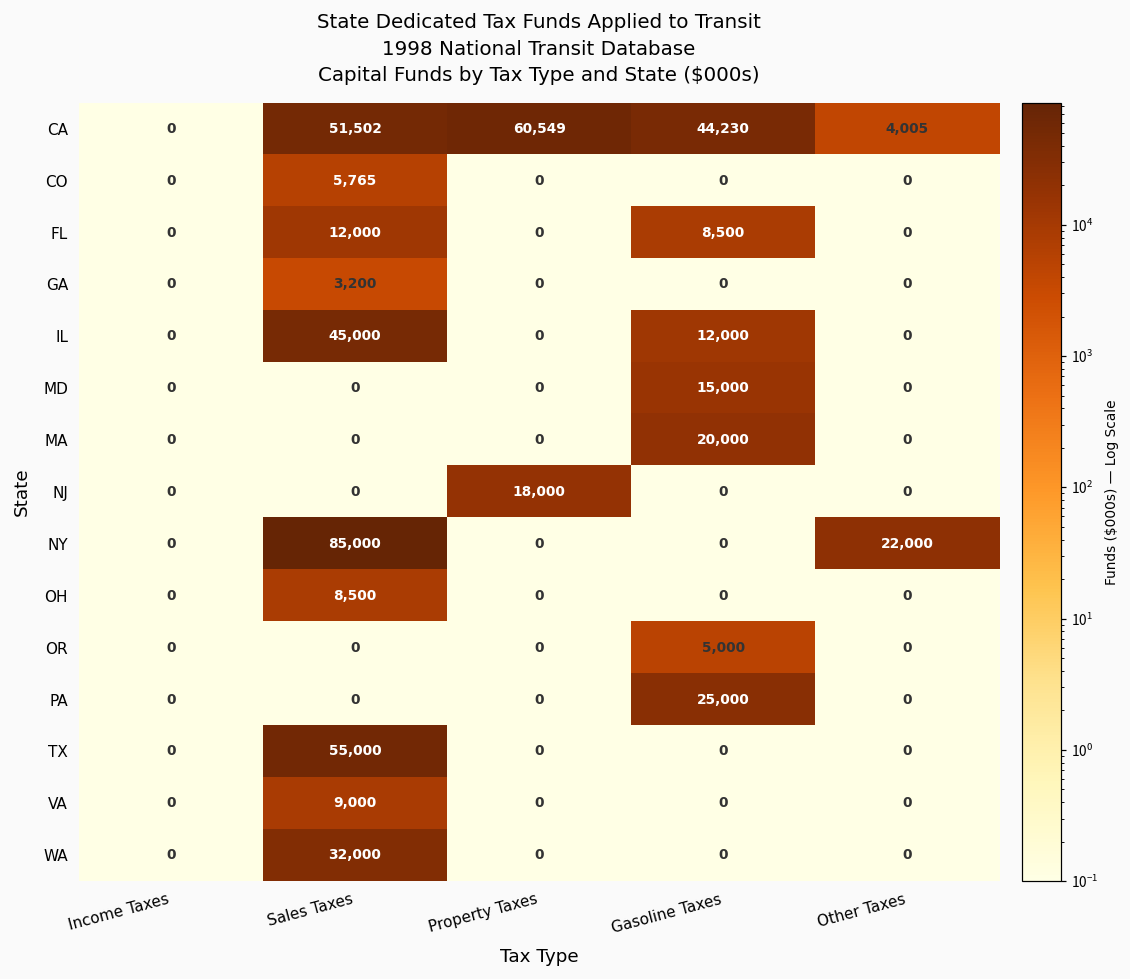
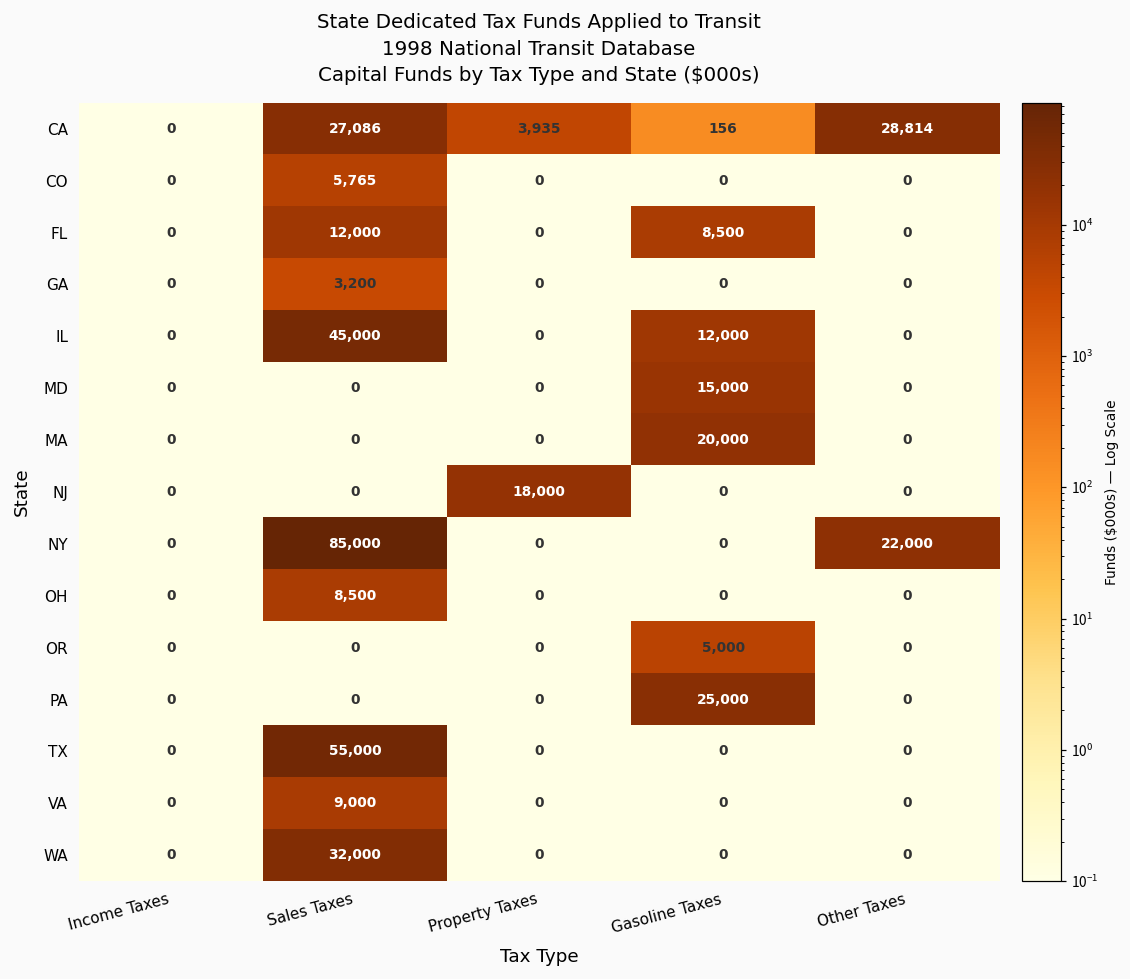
  {
    "CA": {
      "Income Taxes": "0",
-     "Sales Taxes": "51,502",
-     "Property Taxes": "60,549",
-     "Gasoline Taxes": "44,230",
-     "Other Taxes": "4,005"
+     "Sales Taxes": "27,086",
+     "Property Taxes": "3,935",
+     "Gasoline Taxes": "156",
+     "Other Taxes": "28,814"
    },
    "CO": {
      "Income Taxes": "0",
      "Sales Taxes": "5,765",
      "Property Taxes": "0",
      "Gasoline Taxes": "0",
      "Other Taxes": "0"
    },
    "FL": {
      "Income Taxes": "0",
      "Sales Taxes": "12,000",
      "Property Taxes": "0",
      "Gasoline Taxes": "8,500",
      "Other Taxes": "0"
    },
    "GA": {
      "Income Taxes": "0",
      "Sales Taxes": "3,200",
      "Property Taxes": "0",
      "Gasoline Taxes": "0",
      "Other Taxes": "0"
    },
    "IL": {
      "Income Taxes": "0",
      "Sales Taxes": "45,000",
      "Property Taxes": "0",
      "Gasoline Taxes": "12,000",
      "Other Taxes": "0"
    },
    "MD": {
      "Income Taxes": "0",
      "Sales Taxes": "0",
      "Property Taxes": "0",
      "Gasoline Taxes": "15,000",
      "Other Taxes": "0"
    },
    "MA": {
      "Income Taxes": "0",
      "Sales Taxes": "0",
      "Property Taxes": "0",
      "Gasoline Taxes": "20,000",
      "Other Taxes": "0"
    },
    "NJ": {
      "Income Taxes": "0",
      "Sales Taxes": "0",
      "Property Taxes": "18,000",
      "Gasoline Taxes": "0",
      "Other Taxes": "0"
    },
    "NY": {
      "Income Taxes": "0",
      "Sales Taxes": "85,000",
      "Property Taxes": "0",
      "Gasoline Taxes": "0",
      "Other Taxes": "22,000"
    },
    "OH": {
      "Income Taxes": "0",
      "Sales Taxes": "8,500",
      "Property Taxes": "0",
      "Gasoline Taxes": "0",
      "Other Taxes": "0"
    },
    "OR": {
      "Income Taxes": "0",
      "Sales Taxes": "0",
      "Property Taxes": "0",
      "Gasoline Taxes": "5,000",
      "Other Taxes": "0"
    },
    "PA": {
      "Income Taxes": "0",
      "Sales Taxes": "0",
      "Property Taxes": "0",
      "Gasoline Taxes": "25,000",
      "Other Taxes": "0"
    },
    "TX": {
      "Income Taxes": "0",
      "Sales Taxes": "55,000",
      "Property Taxes": "0",
      "Gasoline Taxes": "0",
      "Other Taxes": "0"
    },
    "VA": {
      "Income Taxes": "0",
      "Sales Taxes": "9,000",
      "Property Taxes": "0",
      "Gasoline Taxes": "0",
      "Other Taxes": "0"
    },
    "WA": {
      "Income Taxes": "0",
      "Sales Taxes": "32,000",
      "Property Taxes": "0",
      "Gasoline Taxes": "0",
      "Other Taxes": "0"
    }
  }
